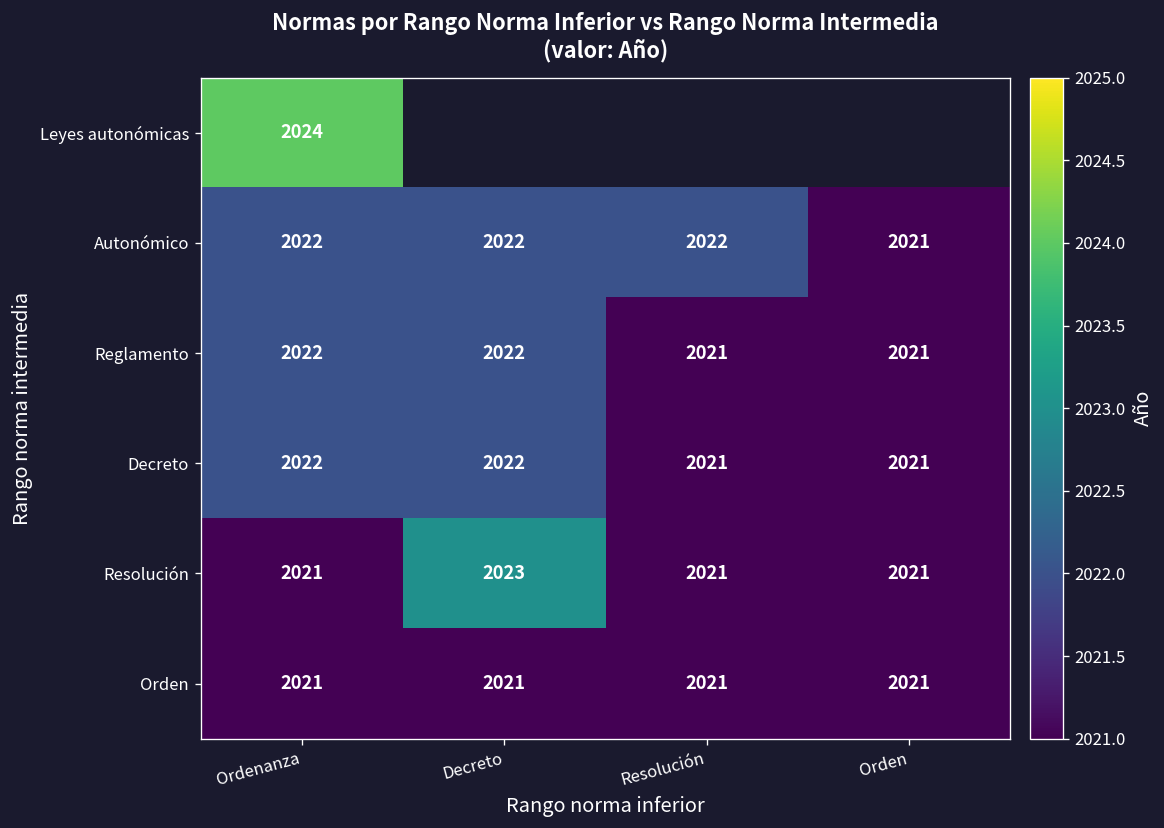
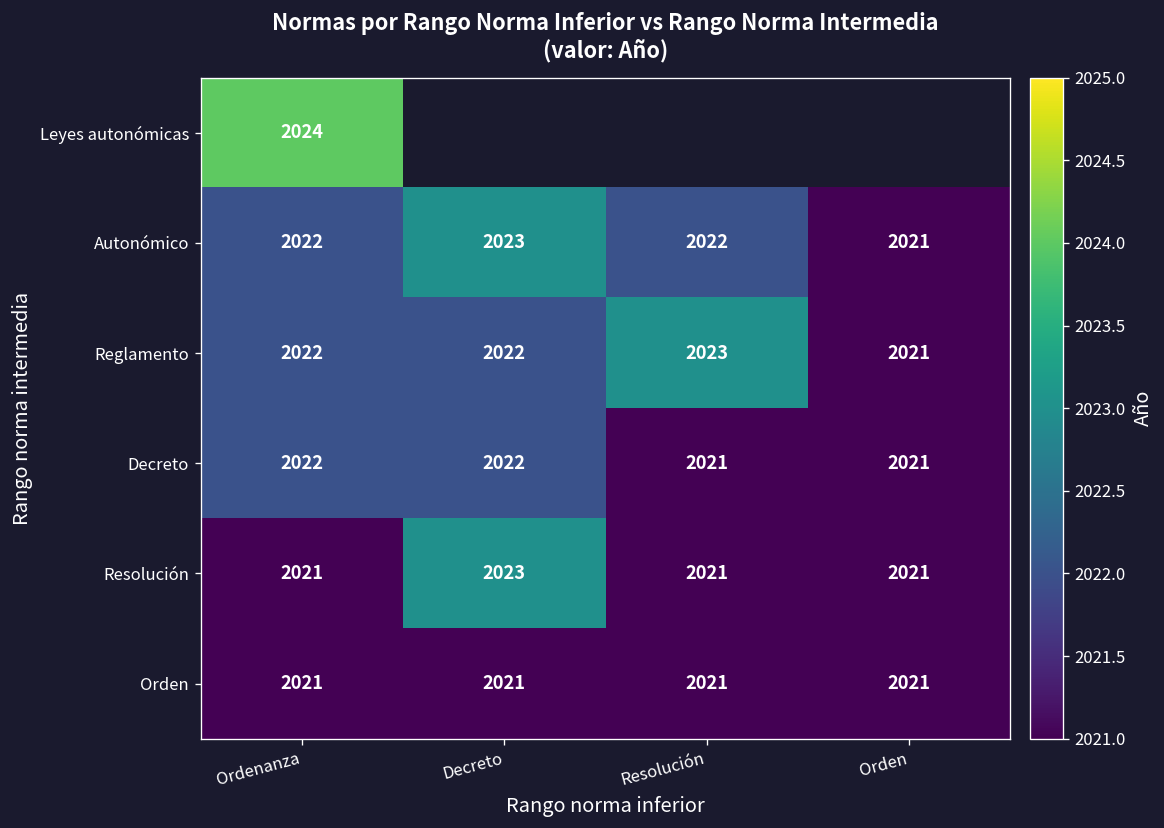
  {
    "Leyes autonómicas": {
      "Ordenanza": 2024
    },
    "Autonómico": {
      "Ordenanza": 2022,
-     "Decreto": 2022,
+     "Decreto": 2023,
      "Resolución": 2022,
      "Orden": 2021
    },
    "Reglamento": {
      "Ordenanza": 2022,
      "Decreto": 2022,
-     "Resolución": 2021,
+     "Resolución": 2023,
      "Orden": 2021
    },
    "Decreto": {
      "Ordenanza": 2022,
      "Decreto": 2022,
      "Resolución": 2021,
      "Orden": 2021
    },
    "Resolución": {
      "Ordenanza": 2021,
      "Decreto": 2023,
      "Resolución": 2021,
      "Orden": 2021
    },
    "Orden": {
      "Ordenanza": 2021,
      "Decreto": 2021,
      "Resolución": 2021,
      "Orden": 2021
    }
  }
